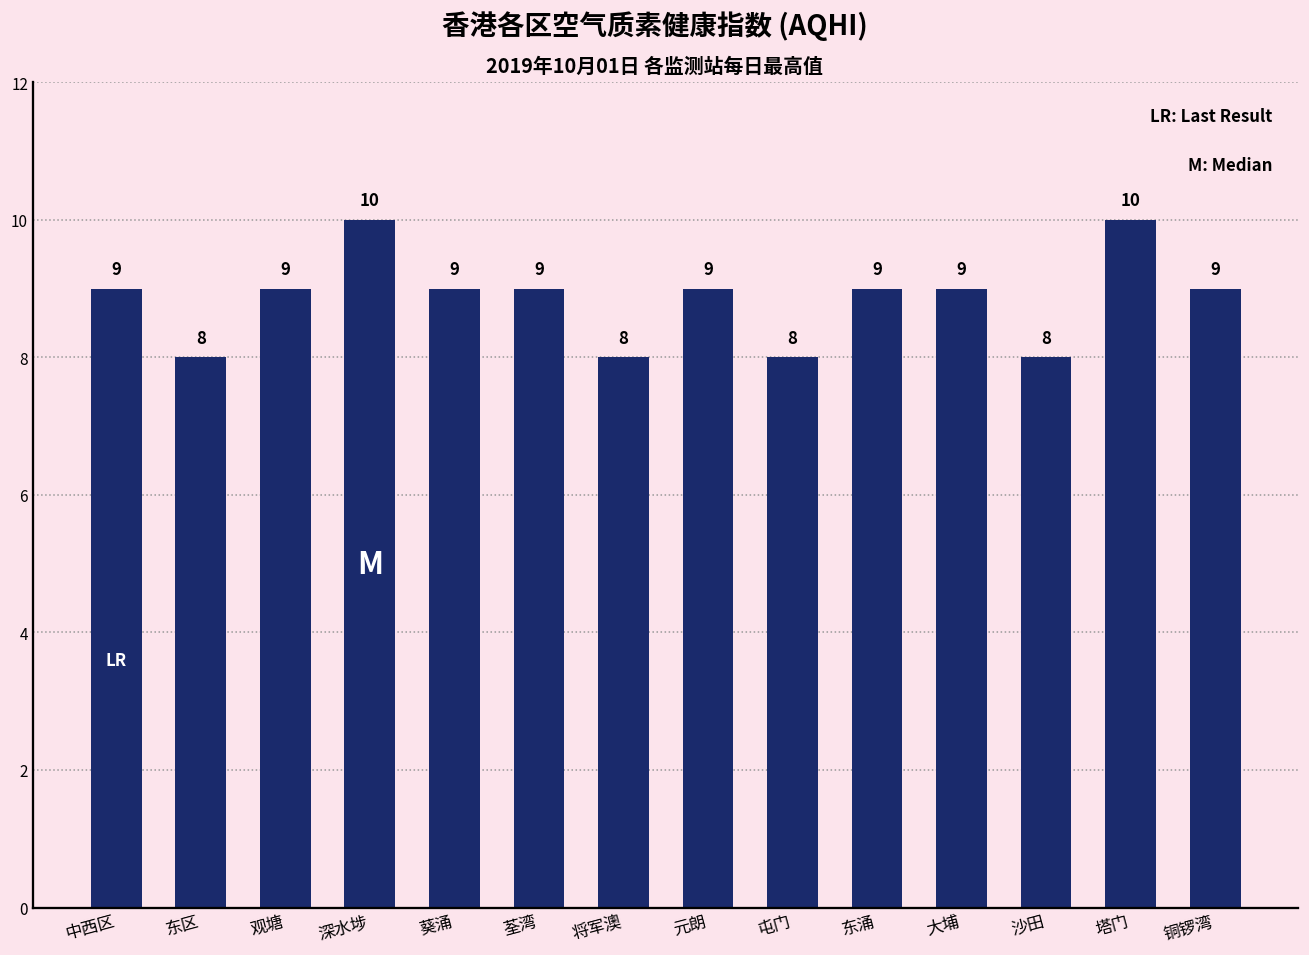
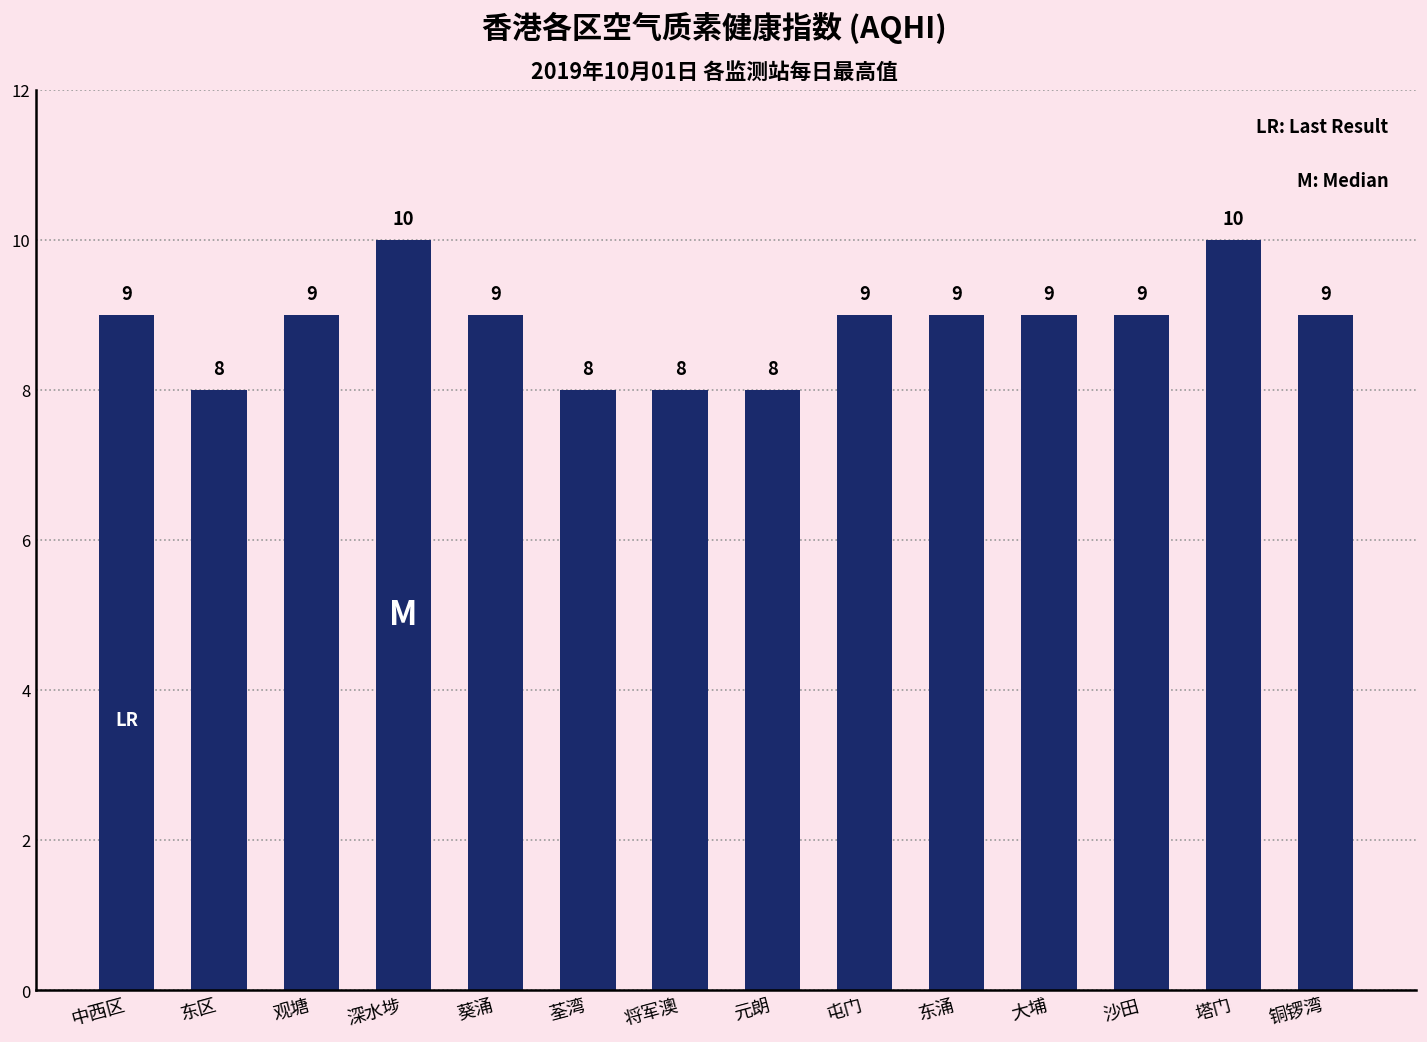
  {
    "中西区": 9,
    "东区": 8,
    "观塘": 9,
    "深水埗": 10,
    "葵涌": 9,
-   "荃湾": 9,
+   "荃湾": 8,
    "将军澳": 8,
-   "元朗": 9,
-   "屯门": 8,
+   "元朗": 8,
+   "屯门": 9,
    "东涌": 9,
    "大埔": 9,
-   "沙田": 8,
+   "沙田": 9,
    "塔门": 10,
    "铜锣湾": 9
  }
